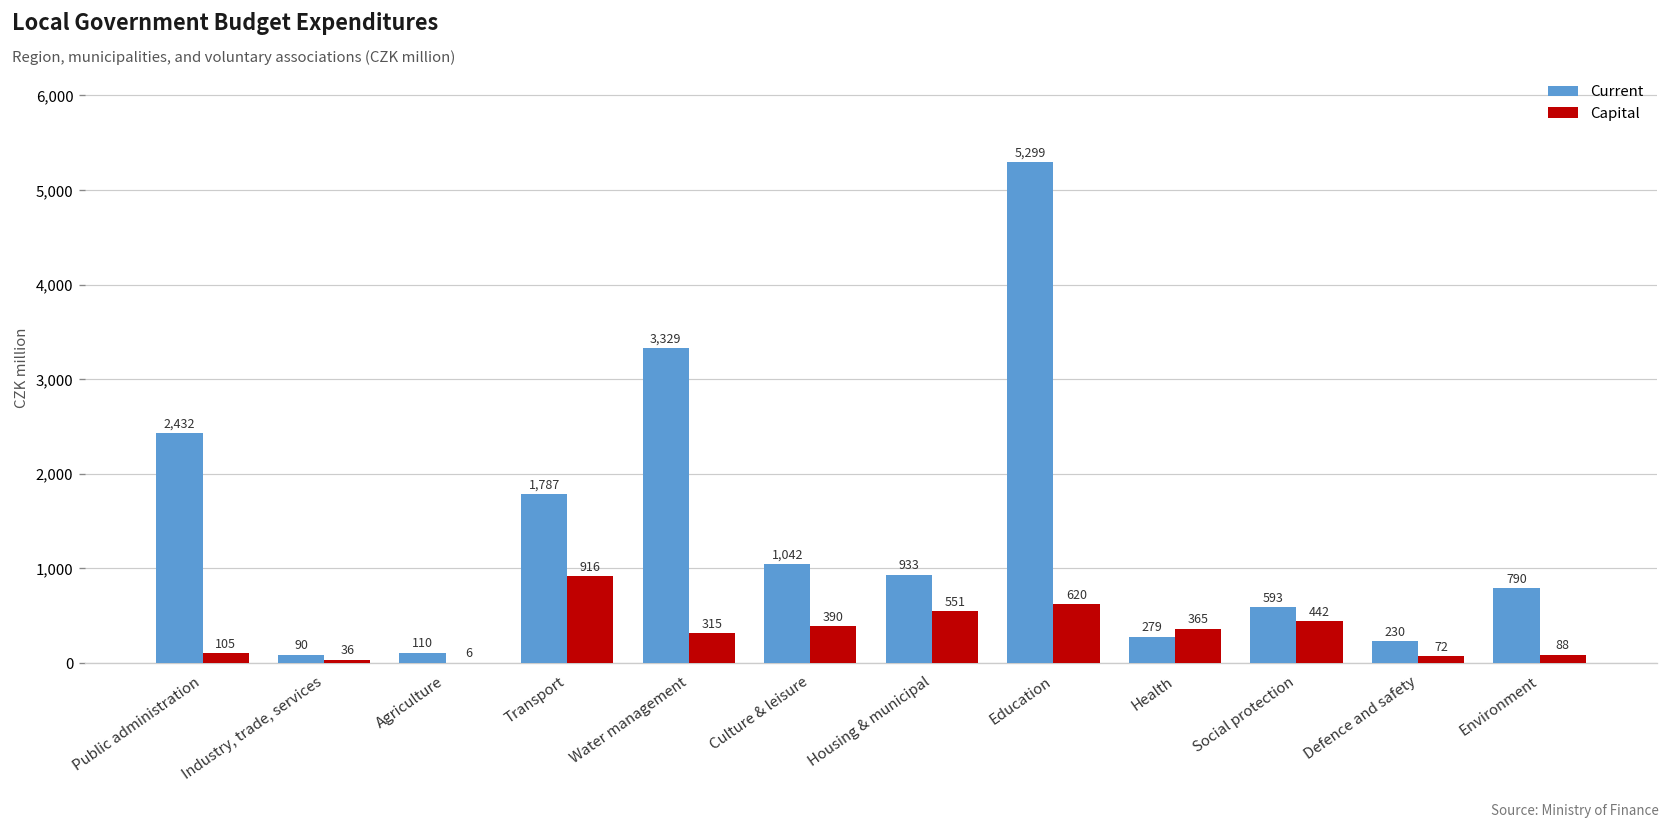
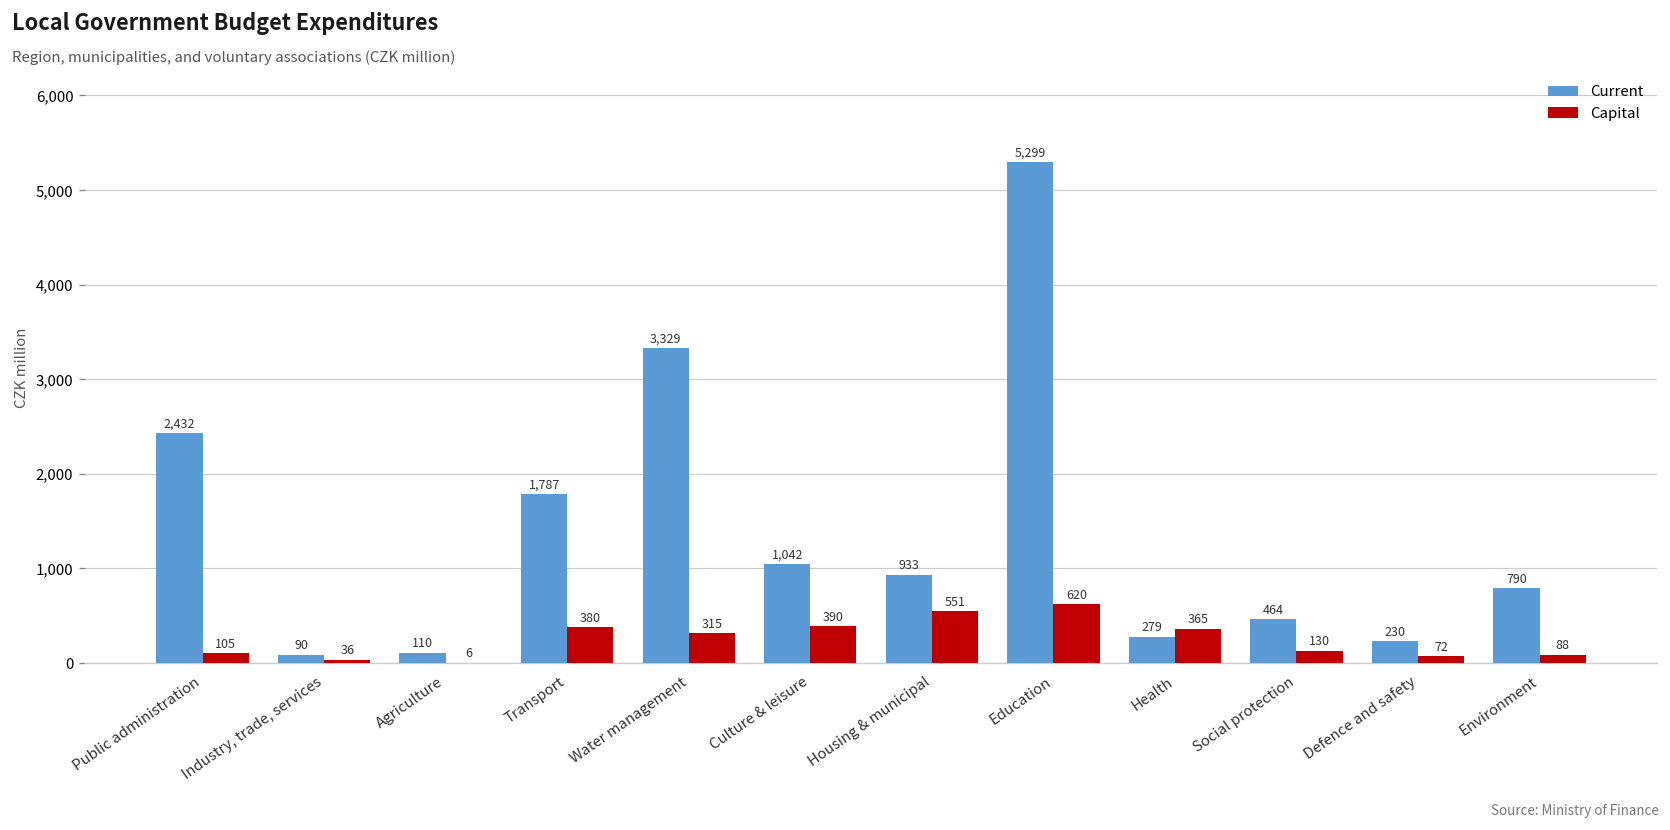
  {
    "Current": {
      "Public administration": "2,432",
      "Industry, trade, services": "90",
      "Agriculture": "110",
      "Transport": "1,787",
      "Water management": "3,329",
      "Culture & leisure": "1,042",
      "Housing & municipal": "933",
      "Education": "5,299",
      "Health": "279",
-     "Social protection": "593",
+     "Social protection": "464",
      "Defence and safety": "230",
      "Environment": "790"
    },
    "Capital": {
      "Public administration": "105",
      "Industry, trade, services": "36",
      "Agriculture": "6",
-     "Transport": "916",
+     "Transport": "380",
      "Water management": "315",
      "Culture & leisure": "390",
      "Housing & municipal": "551",
      "Education": "620",
      "Health": "365",
-     "Social protection": "442",
+     "Social protection": "130",
      "Defence and safety": "72",
      "Environment": "88"
    }
  }
